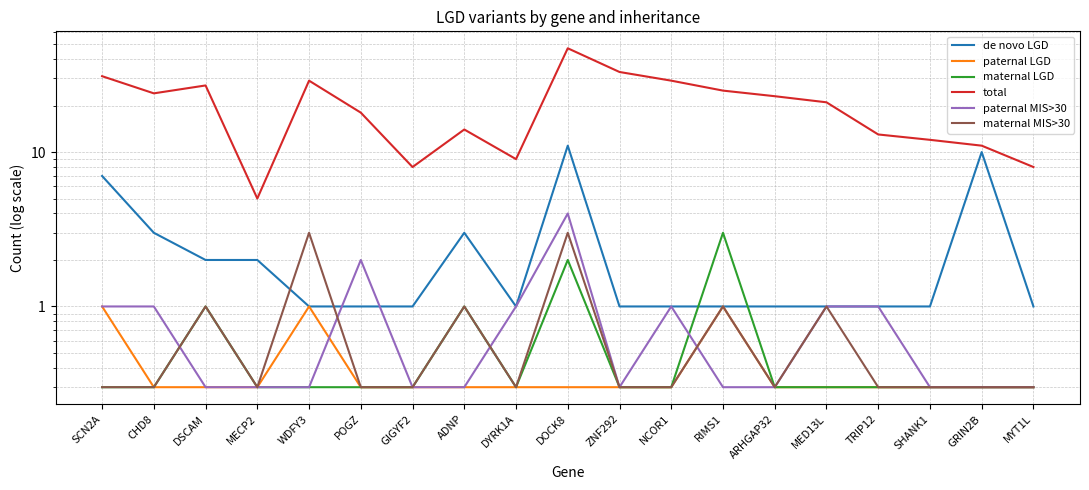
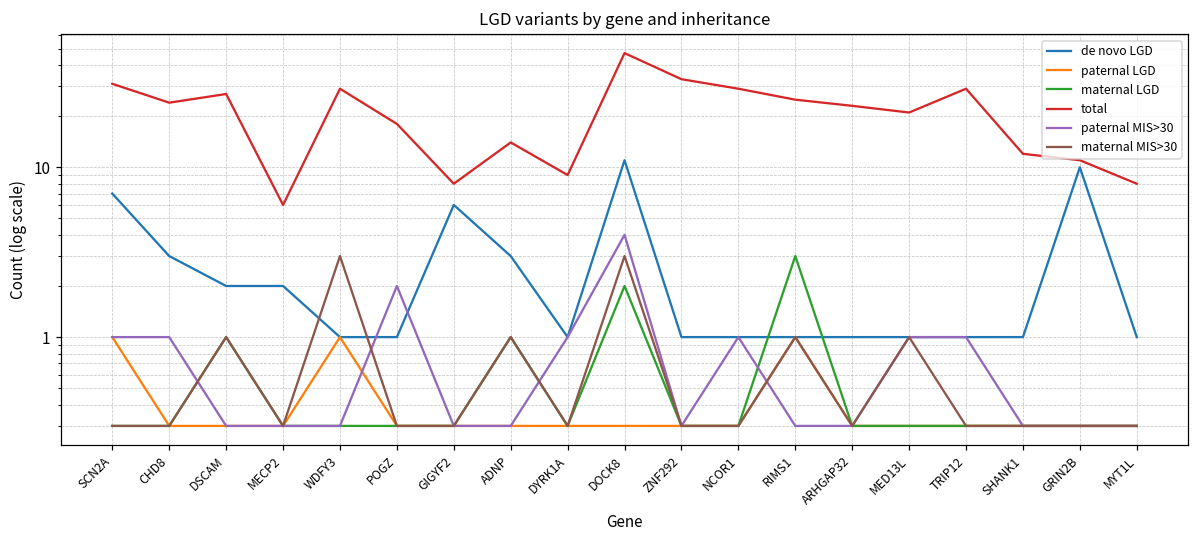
  {
    "de novo LGD": {
      "SCN2A": 7,
      "CHD8": 3,
      "DSCAM": 2,
      "MECP2": 2,
      "POGZ": 1,
-     "GIGYF2": 1,
+     "GIGYF2": 6,
      "ADNP": 3,
      "DOCK8": 11,
      "ZNF292": 1,
      "ARHGAP32": 1,
      "SHANK1": 1,
      "GRIN2B": 10,
      "MYT1L": 1
    },
    "paternal LGD": {
      "DOCK8": 0.30
    },
    "maternal LGD": {
      "DOCK8": 2,
      "RIMS1": 3
    },
    "total": {
      "SCN2A": 31,
      "CHD8": 24,
      "DSCAM": 27,
-     "MECP2": 5,
+     "MECP2": 6,
      "WDFY3": 29,
      "POGZ": 18,
      "GIGYF2": 8,
      "ADNP": 14,
      "DYRK1A": 9,
      "DOCK8": 47,
      "ZNF292": 33,
      "NCOR1": 29,
      "RIMS1": 25,
      "ARHGAP32": 23,
      "MED13L": 21,
-     "TRIP12": 13,
+     "TRIP12": 29,
      "SHANK1": 12,
      "GRIN2B": 11,
      "MYT1L": 8
    },
    "paternal MIS>30": {
      "CHD8": 1,
      "POGZ": 2,
      "DOCK8": 4,
      "RIMS1": 0.30
    },
    "maternal MIS>30": {
      "WDFY3": 3,
      "DOCK8": 3
    }
  }
